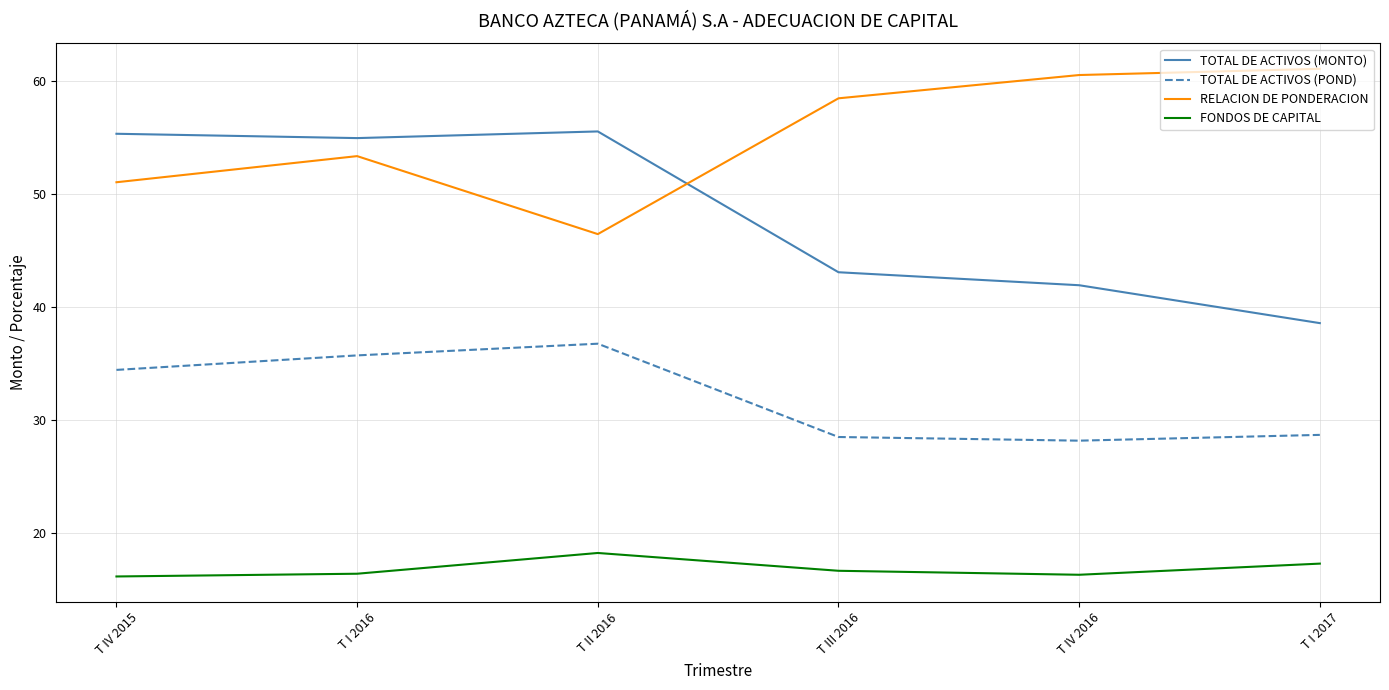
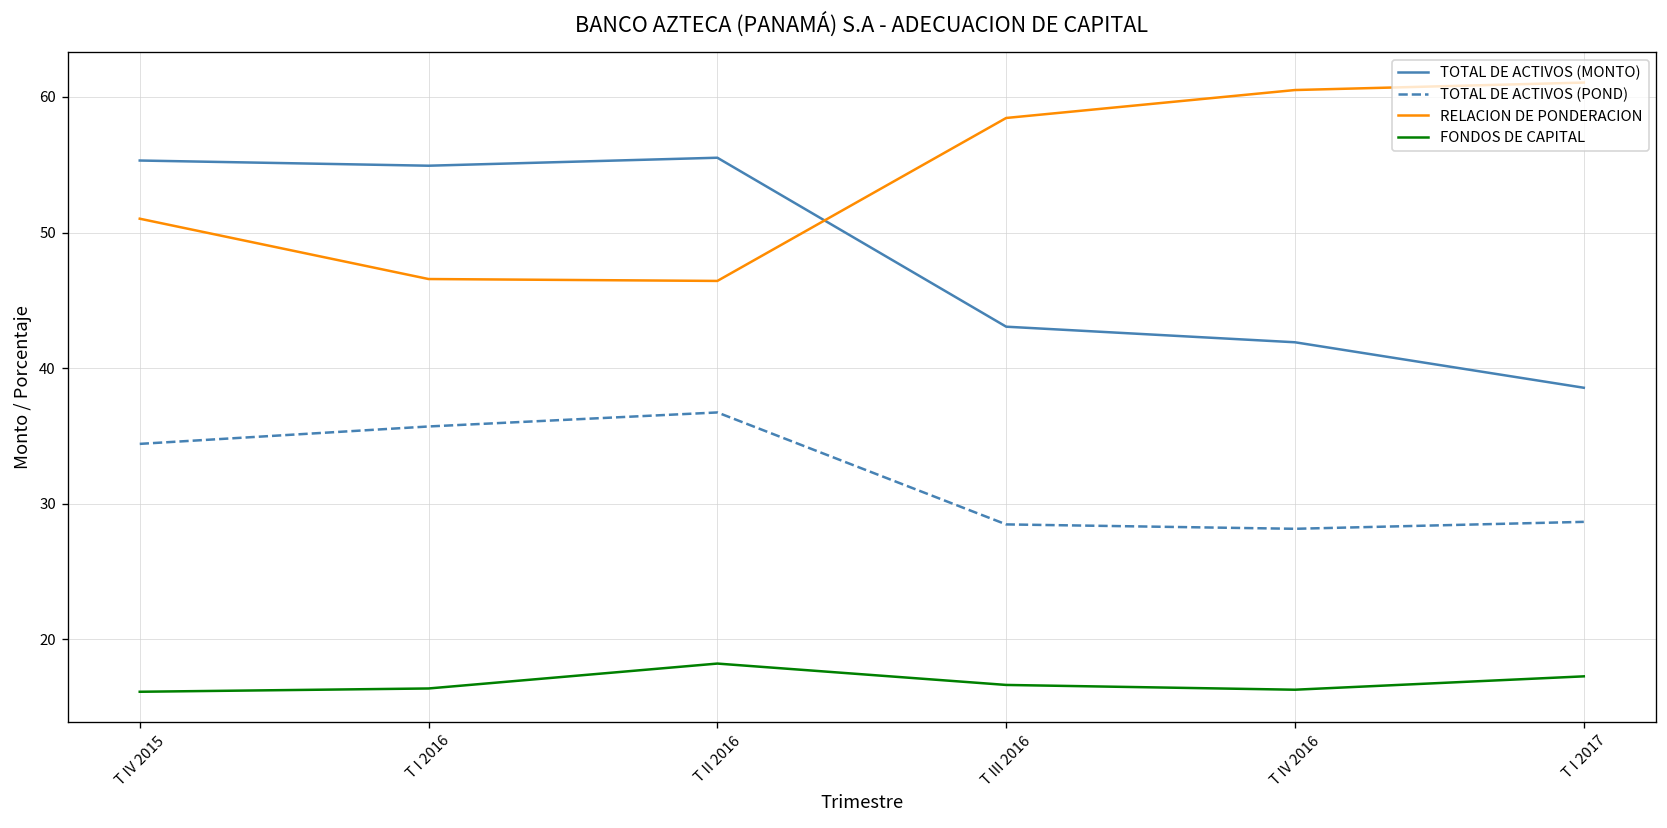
  {
    "RELACION DE PONDERACION": {
      "T IV 2015": 51.0,
-     "T I 2016": 53.3,
+     "T I 2016": 46.6,
      "T II 2016": 46.4,
      "T III 2016": 58.5,
      "T IV 2016": 60.5
    },
    "FONDOS DE CAPITAL": {
      "T IV 2015": 16.1,
      "T I 2016": 16.4,
      "T II 2016": 18.2,
      "T III 2016": 16.6,
      "T IV 2016": 16.3,
      "T I 2017": 17.3
    }
  }
